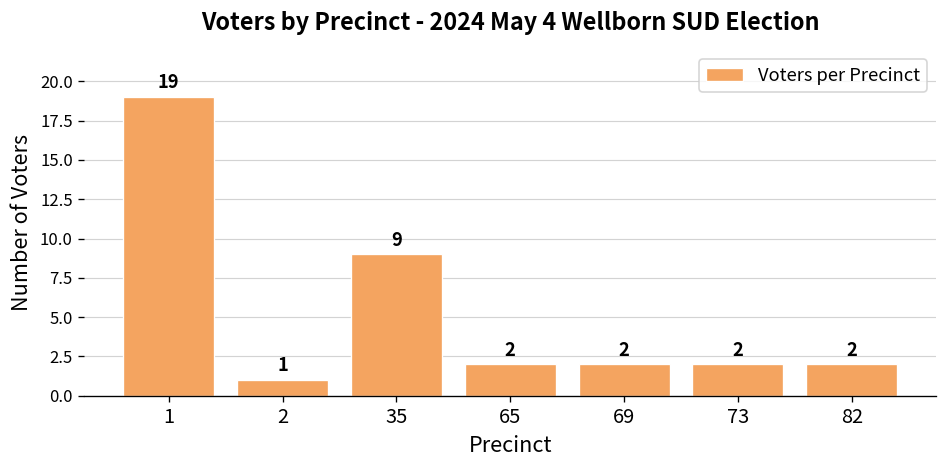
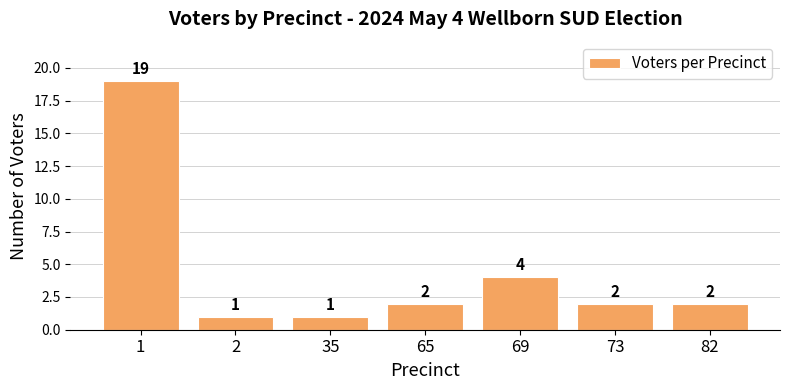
  {
    "1": 19,
    "2": 1,
-   "35": 9,
+   "35": 1,
    "65": 2,
-   "69": 2,
+   "69": 4,
    "73": 2,
    "82": 2
  }
